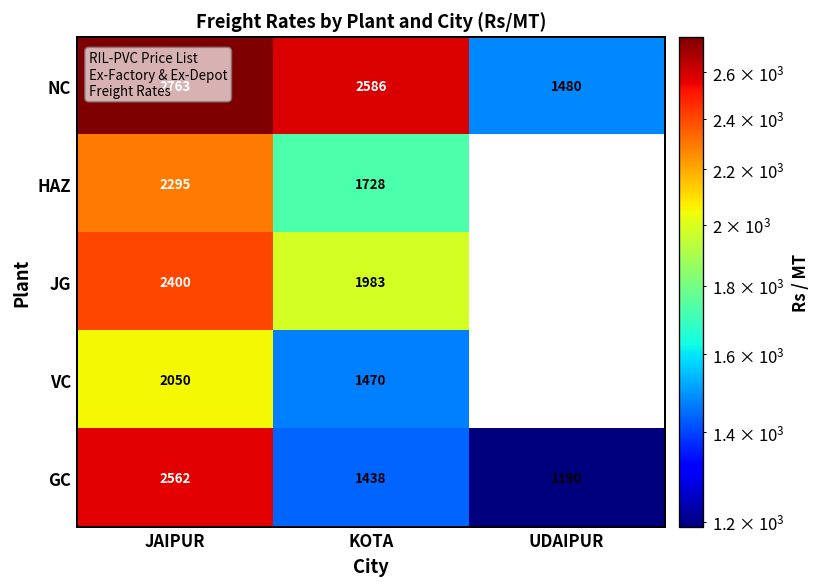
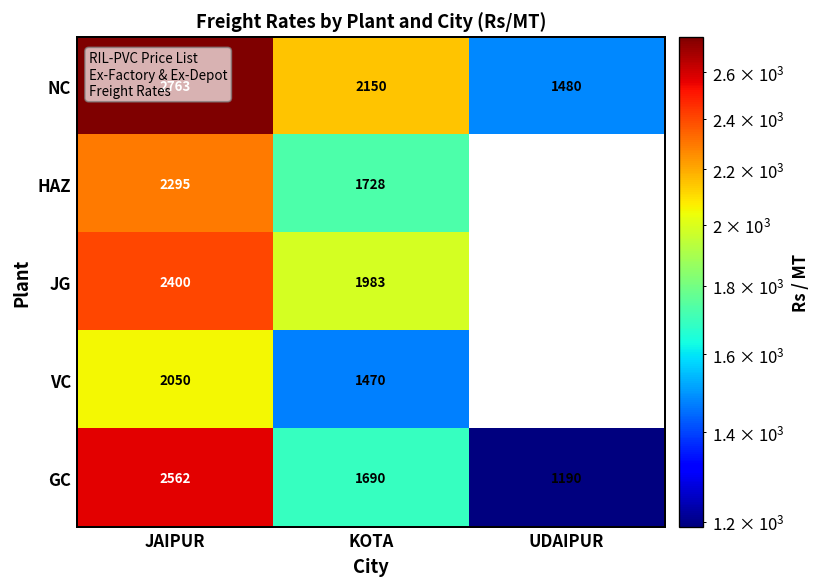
  {
    "NC": {
-     "KOTA": 2586,
+     "KOTA": 2150,
      "UDAIPUR": 1480
    },
    "HAZ": {
      "JAIPUR": 2295,
      "KOTA": 1728
    },
    "JG": {
      "JAIPUR": 2400,
      "KOTA": 1983
    },
    "VC": {
      "JAIPUR": 2050,
      "KOTA": 1470
    },
    "GC": {
      "JAIPUR": 2562,
-     "KOTA": 1438,
+     "KOTA": 1690,
      "UDAIPUR": 1190
    }
  }
